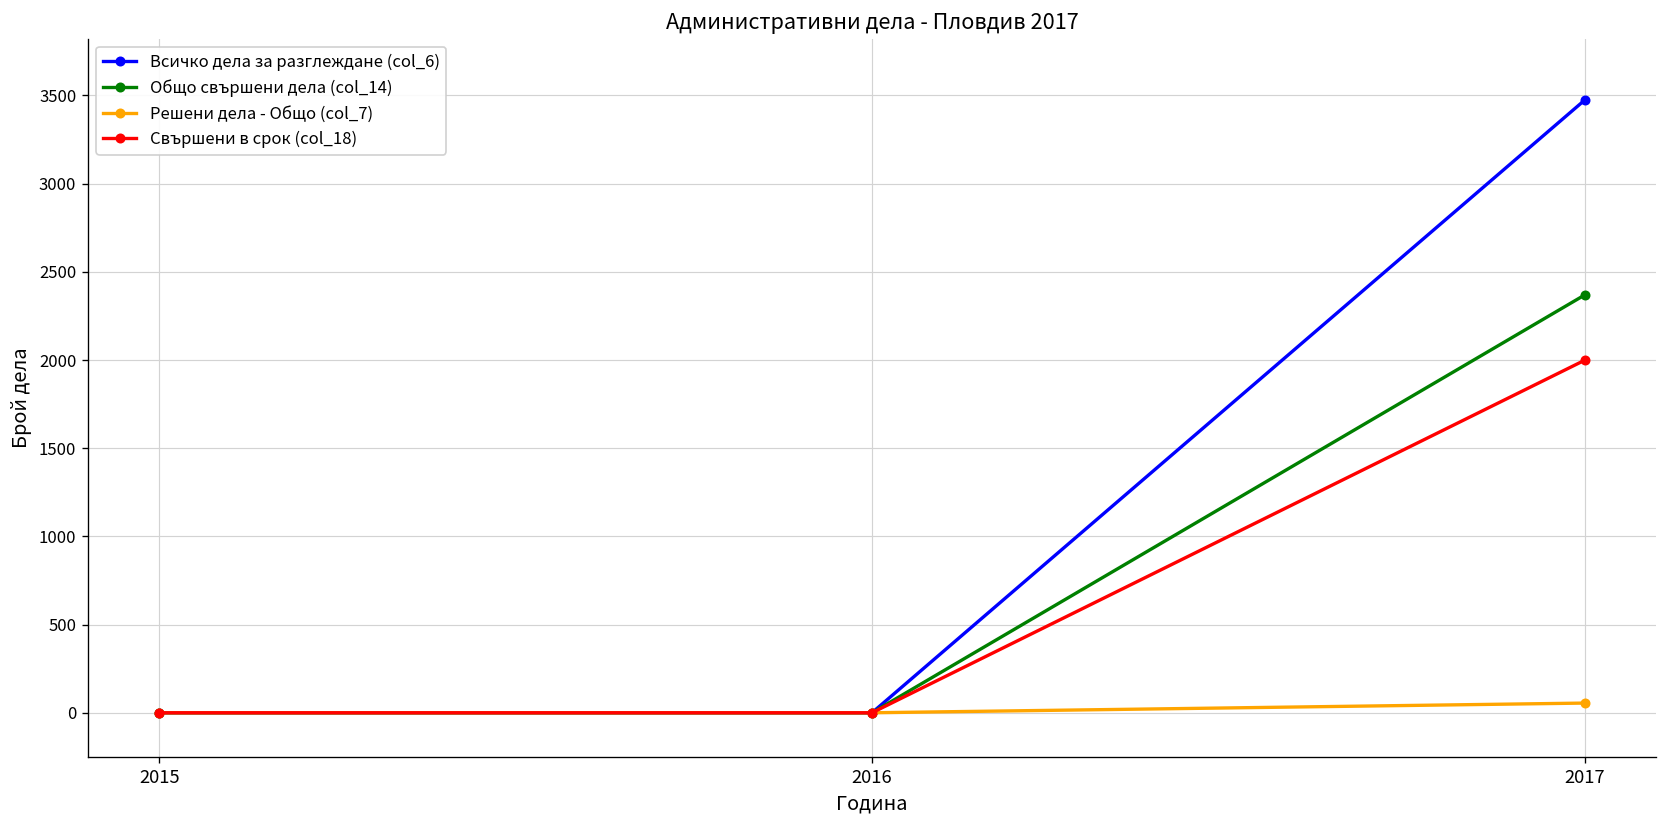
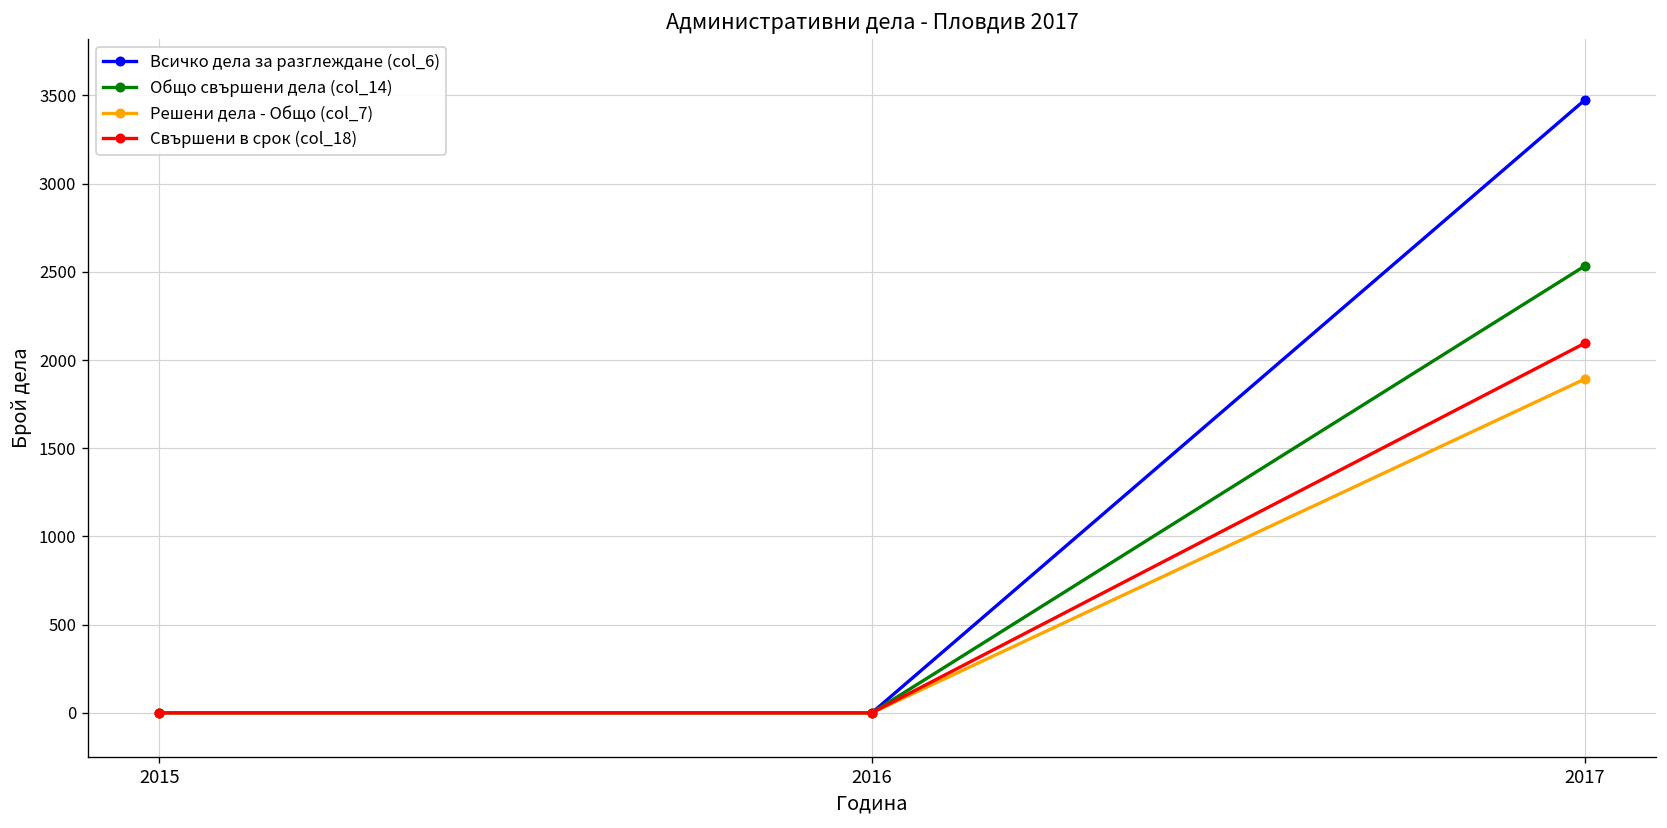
  {
    "Всичко дела за разглеждане (col_6)": {
      "2017": 3470
    },
    "Общо свършени дела (col_14)": {
-     "2017": 2370
+     "2017": 2530
    },
    "Решени дела - Общо (col_7)": {
-     "2017": 60
+     "2017": 1890
    },
    "Свършени в срок (col_18)": {
-     "2017": 2000
+     "2017": 2100
    }
  }
